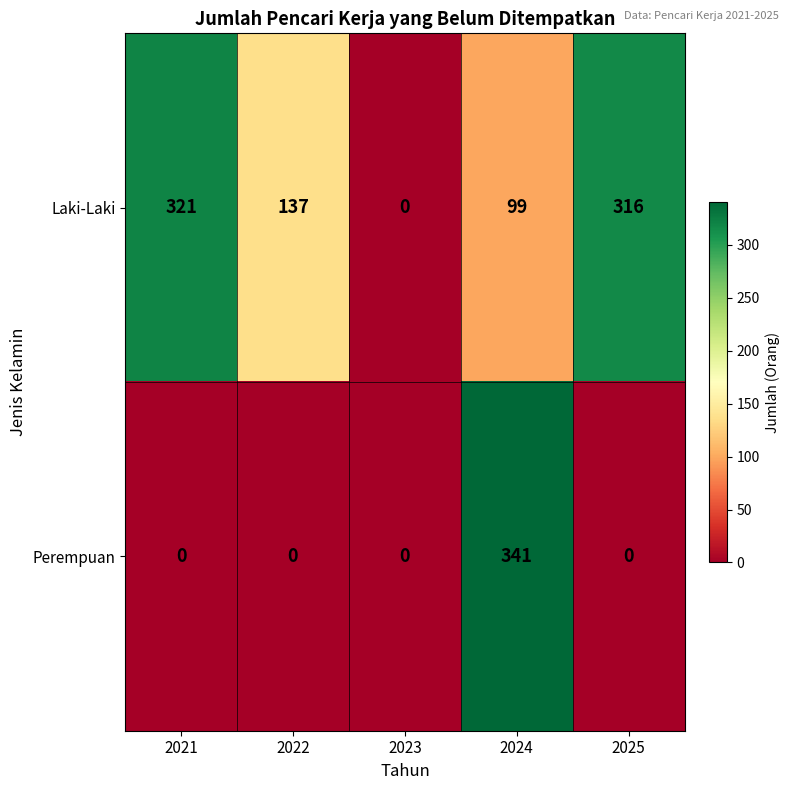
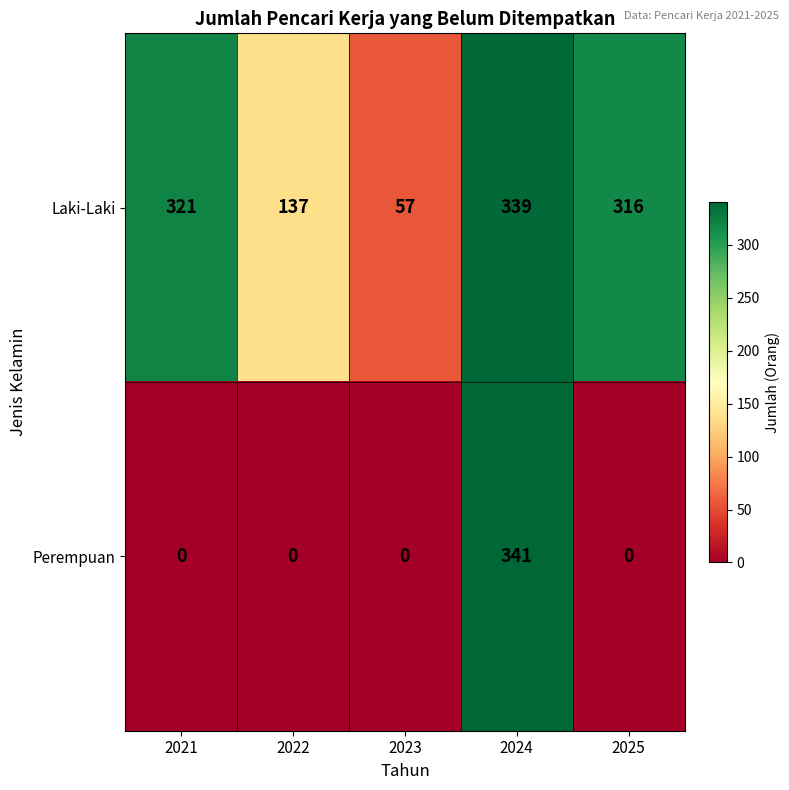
  {
    "Laki-Laki": {
      "2021": 321,
      "2022": 137,
-     "2023": 0,
-     "2024": 99,
+     "2023": 57,
+     "2024": 339,
      "2025": 316
    },
    "Perempuan": {
      "2021": 0,
      "2022": 0,
      "2023": 0,
      "2024": 341,
      "2025": 0
    }
  }
